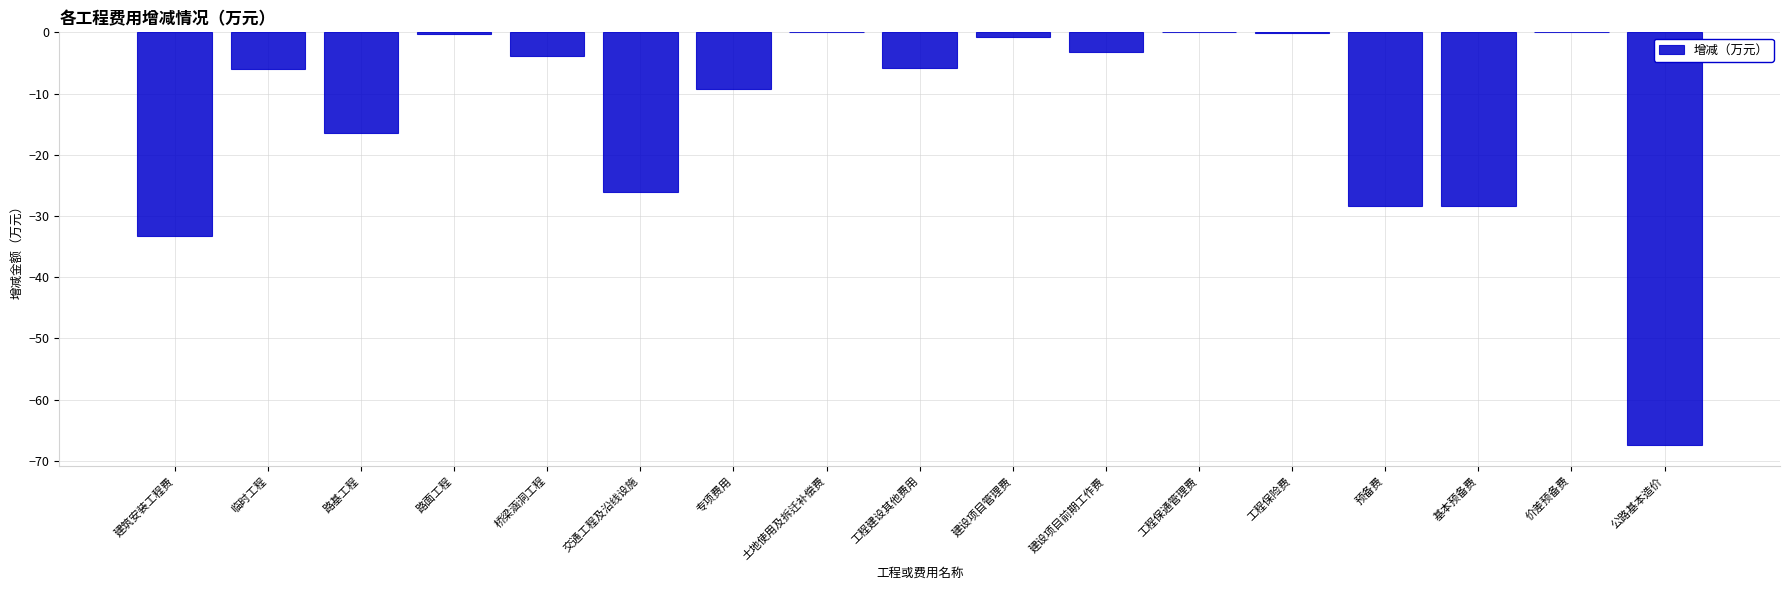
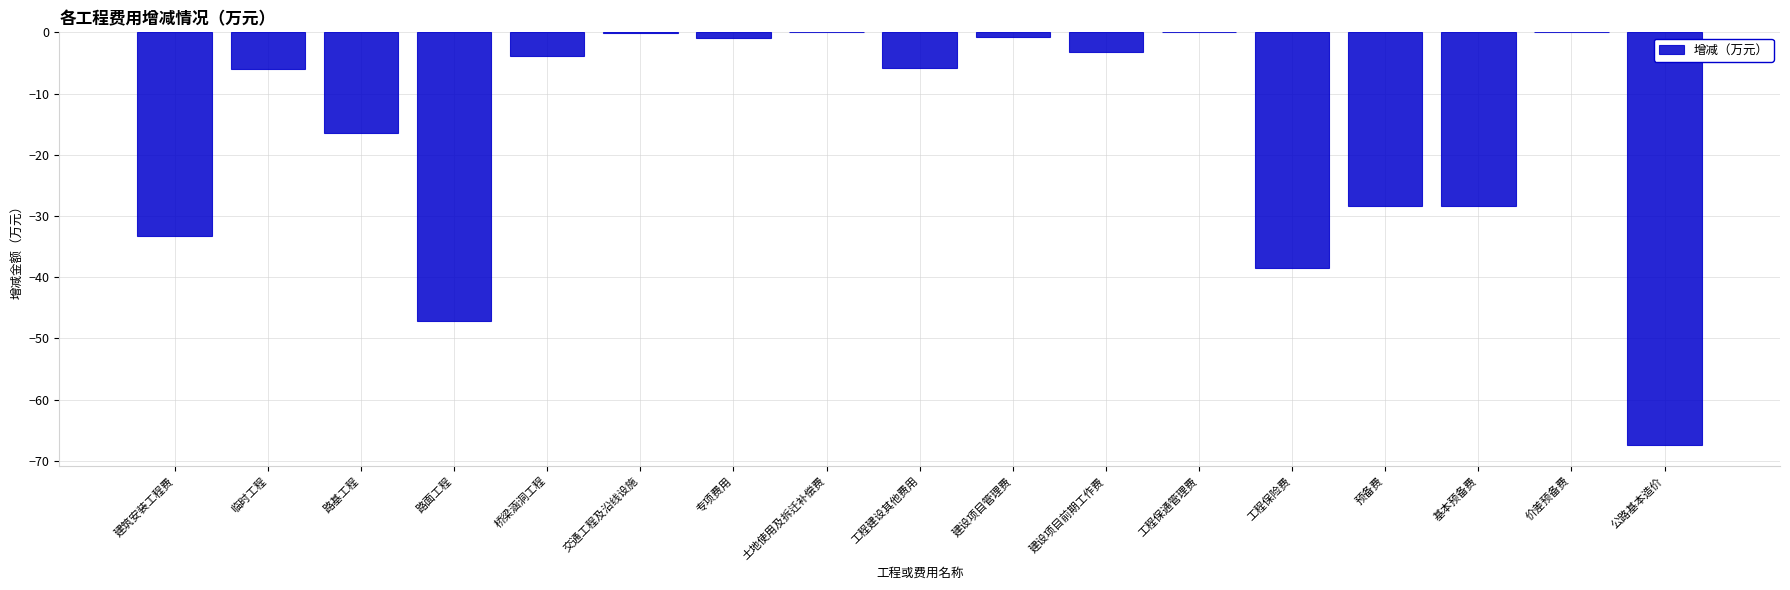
  {
    "建筑安装工程费": -33,
    "临时工程": -6,
    "路基工程": -16,
-   "路面工程": 0,
+   "路面工程": -47,
    "桥梁涵洞工程": -4,
-   "交通工程及沿线设施": -26,
-   "专项费用": -9,
+   "交通工程及沿线设施": 0,
+   "专项费用": -1,
    "土地使用及拆迁补偿费": 0,
    "工程建设其他费用": -6,
    "建设项目管理费": -1,
    "建设项目前期工作费": -3,
    "工程保通管理费": 0,
-   "工程保险费": 0,
+   "工程保险费": -39,
    "预备费": -28,
    "基本预备费": -28,
    "价差预备费": 0,
    "公路基本造价": -67
  }
